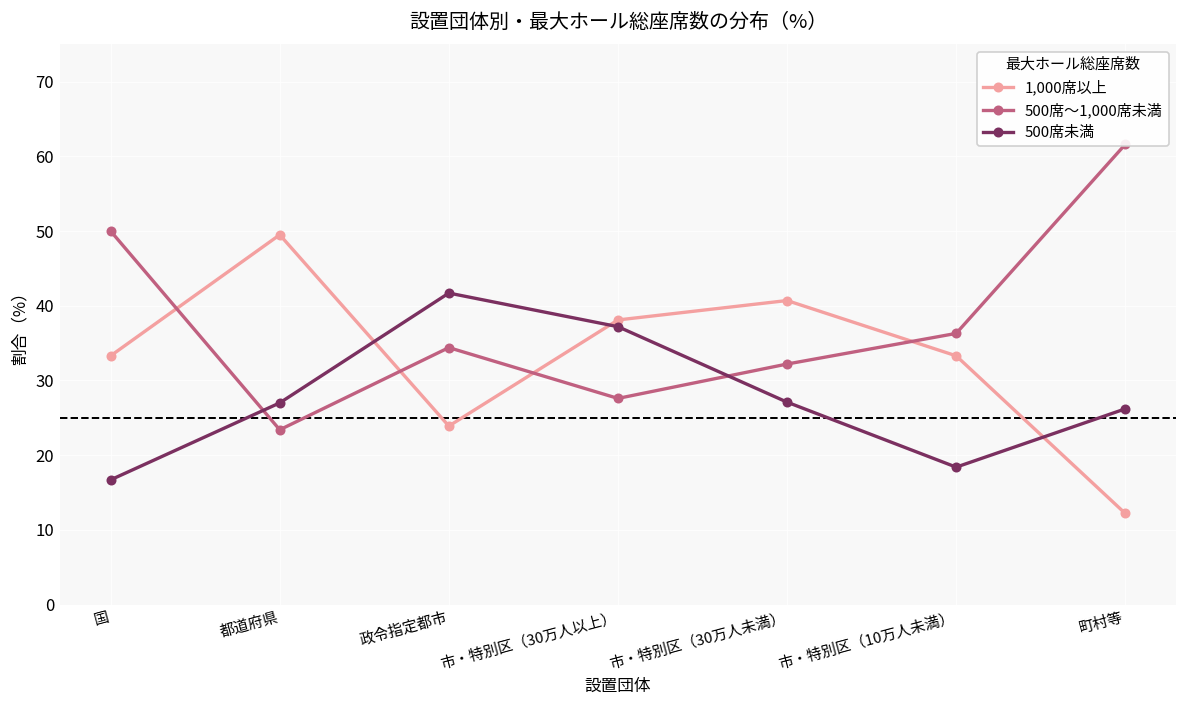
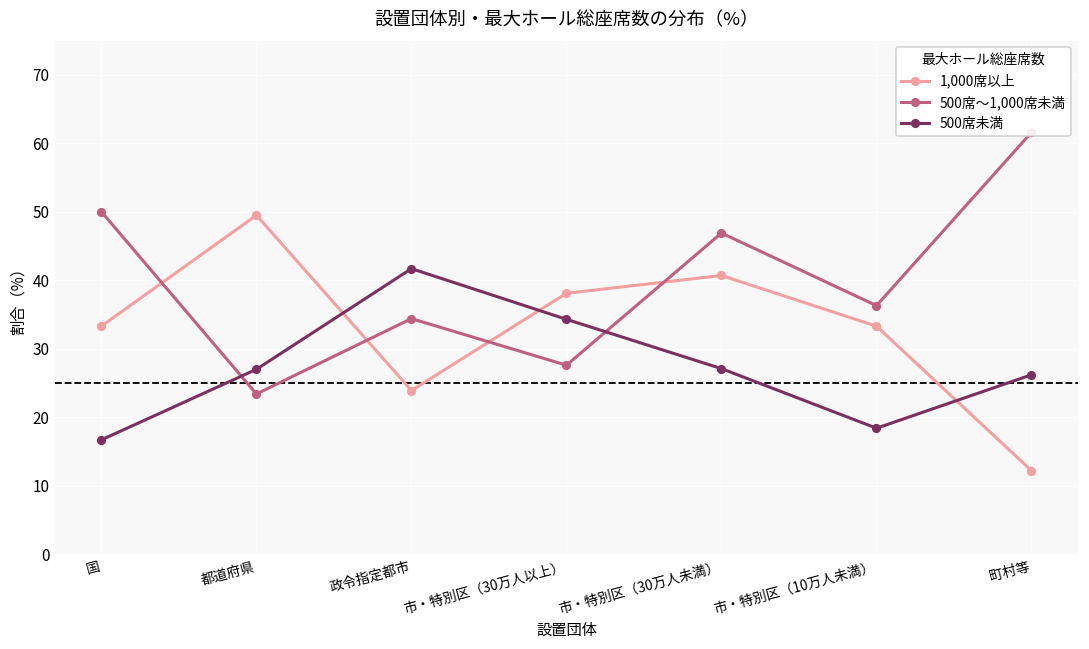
  {
    "1,000席以上": {
      "国": 33,
      "都道府県": 50,
      "政令指定都市": 24,
      "市・特別区（30万人以上）": 38,
      "市・特別区（30万人未満）": 41,
      "市・特別区（10万人未満）": 33,
      "町村等": 12
    },
    "500席～1,000席未満": {
      "国": 50,
      "都道府県": 23,
      "政令指定都市": 34,
      "市・特別区（30万人以上）": 28,
-     "市・特別区（30万人未満）": 32,
+     "市・特別区（30万人未満）": 47,
      "市・特別区（10万人未満）": 36
    },
    "500席未満": {
      "国": 17,
      "都道府県": 27,
      "政令指定都市": 42,
-     "市・特別区（30万人以上）": 37,
+     "市・特別区（30万人以上）": 34,
      "市・特別区（30万人未満）": 27,
      "市・特別区（10万人未満）": 18,
      "町村等": 26
    }
  }
